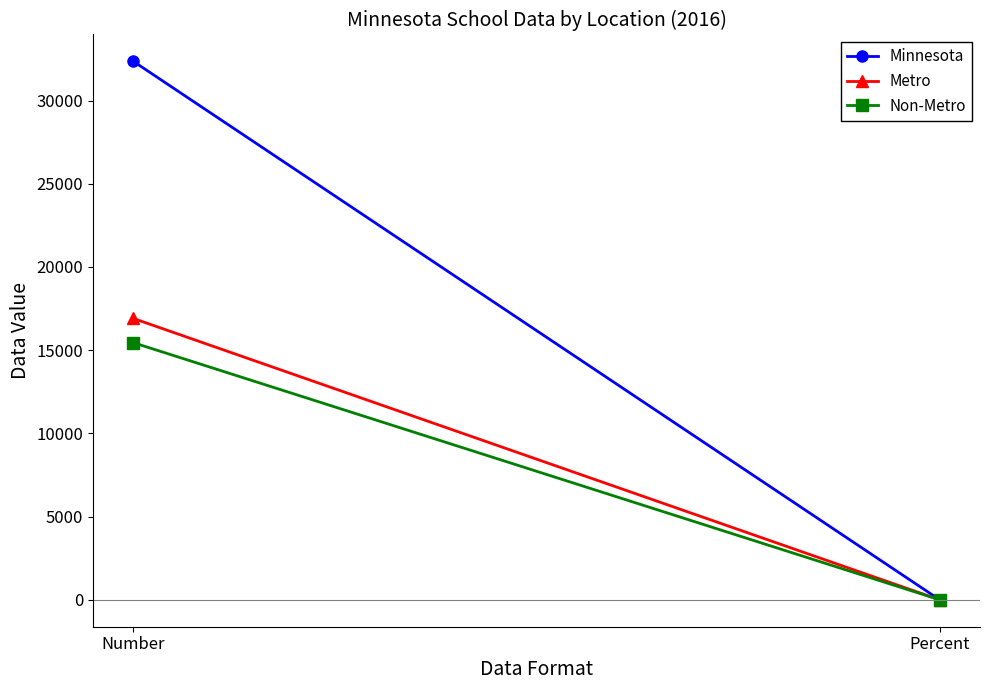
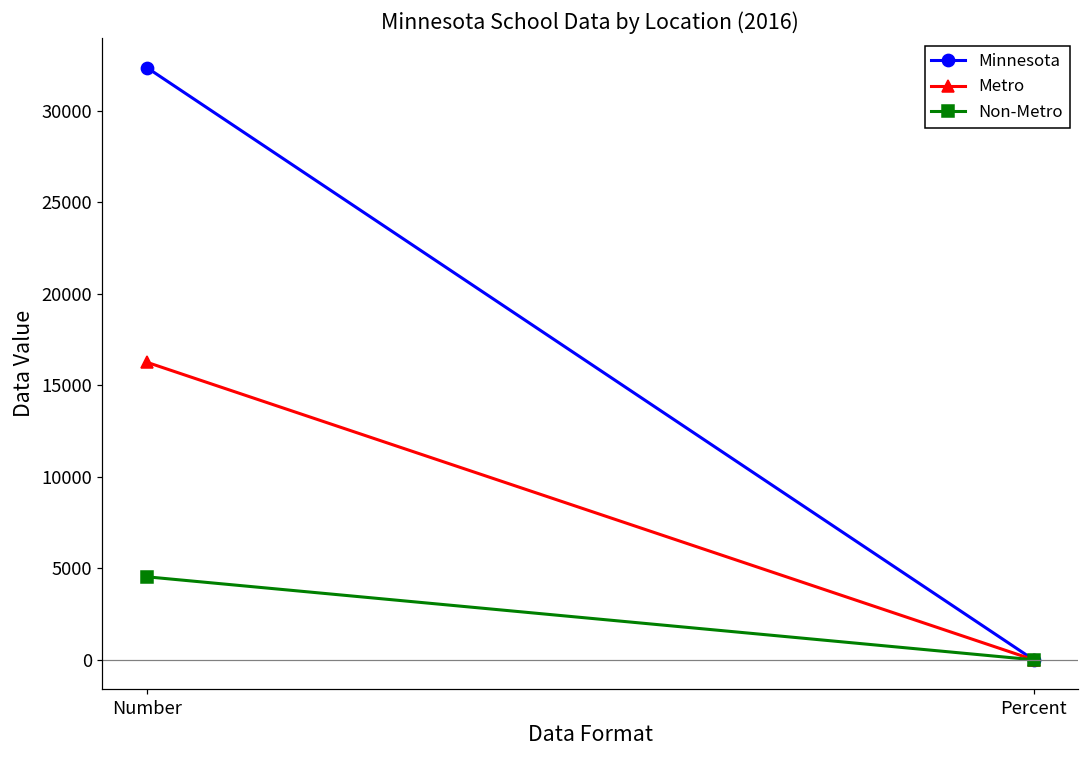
  {
    "Minnesota": {
      "Number": 32400
    },
    "Metro": {
-     "Number": 16900
+     "Number": 16300
    },
    "Non-Metro": {
-     "Number": 15400
+     "Number": 4500
    }
  }
